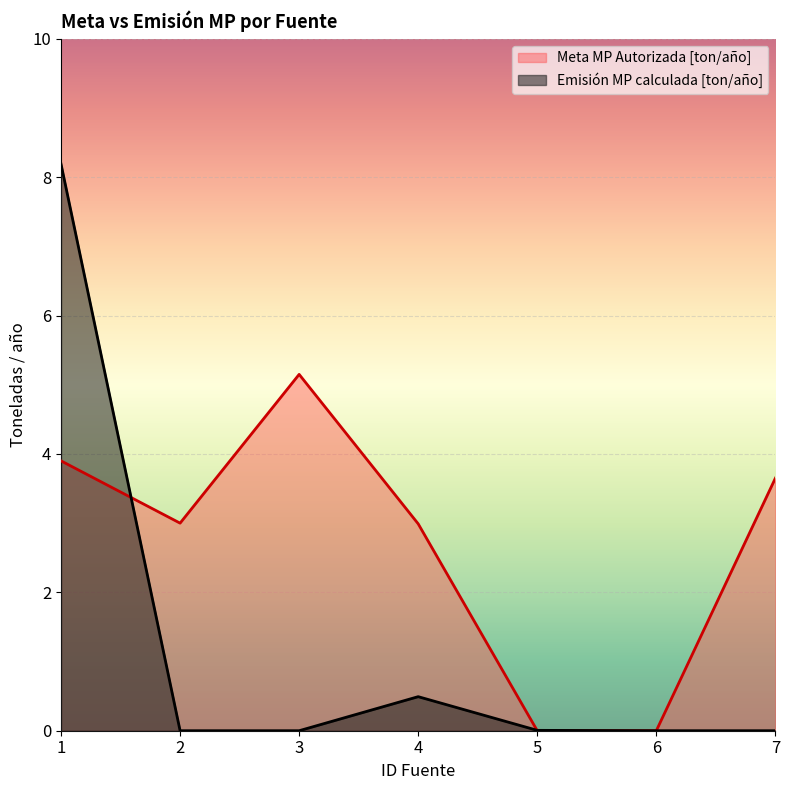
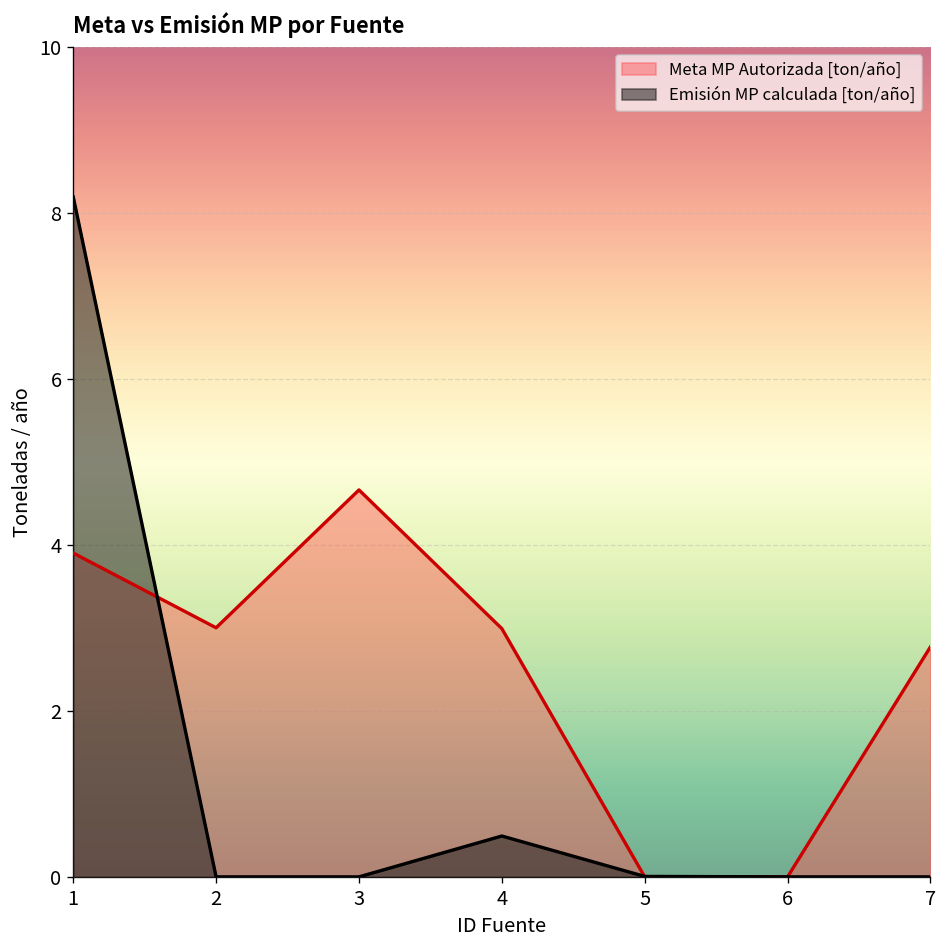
  {
    "Meta MP Autorizada [ton/año]": {
      "1": 3.9,
      "2": 3.0,
-     "3": 5.2,
+     "3": 4.7,
      "4": 3.0,
-     "7": 3.7
+     "7": 2.8
    },
    "Emisión MP calculada [ton/año]": {
      "1": 8.2,
      "2": 0.0,
      "3": 0.0,
      "4": 0.5,
      "7": 0.0
    }
  }
